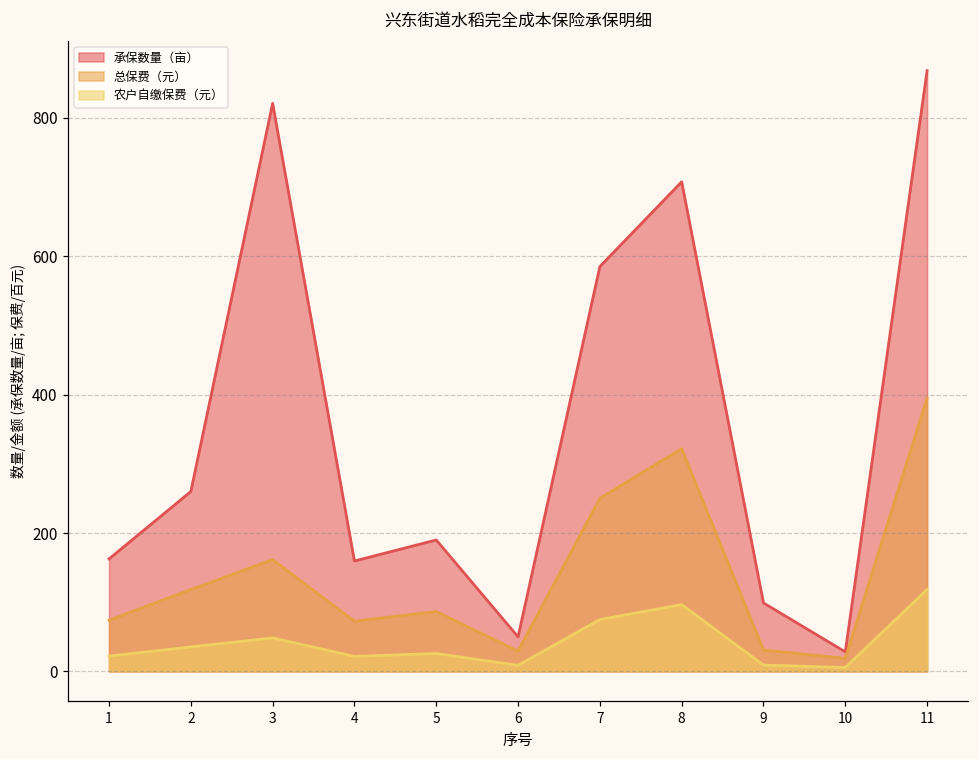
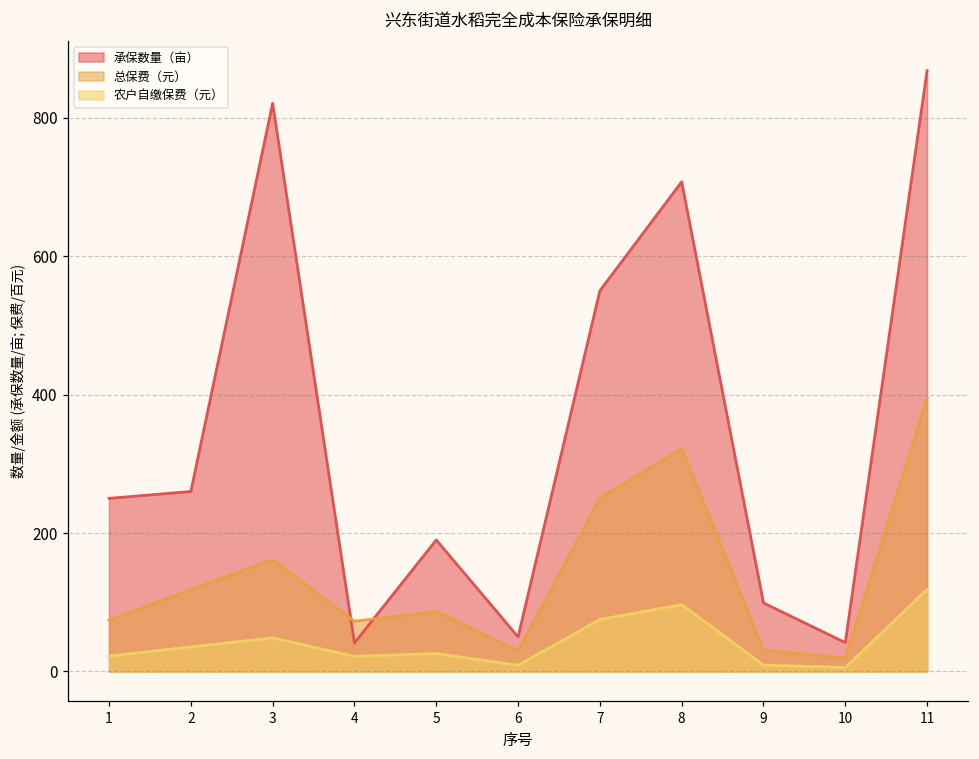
  {
    "承保数量（亩）": {
-     "1": 160,
+     "1": 250,
      "2": 260,
      "3": 820,
-     "4": 160,
+     "4": 40,
      "5": 190,
      "6": 50,
-     "7": 590,
+     "7": 550,
      "8": 710,
      "9": 100,
-     "10": 30,
+     "10": 40,
      "11": 870
    }
  }
